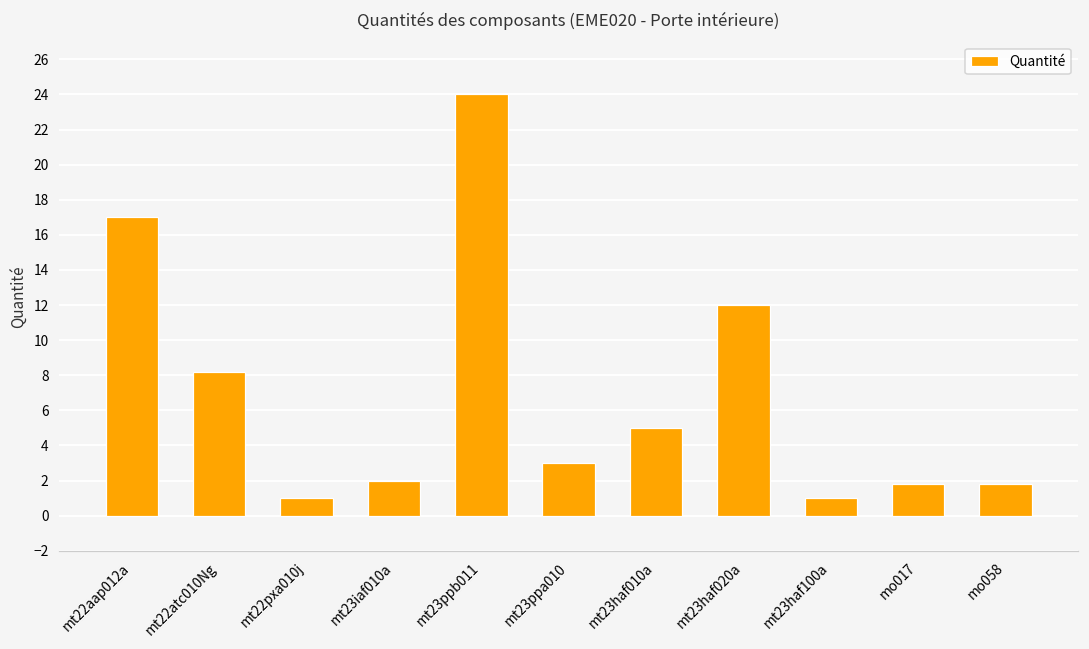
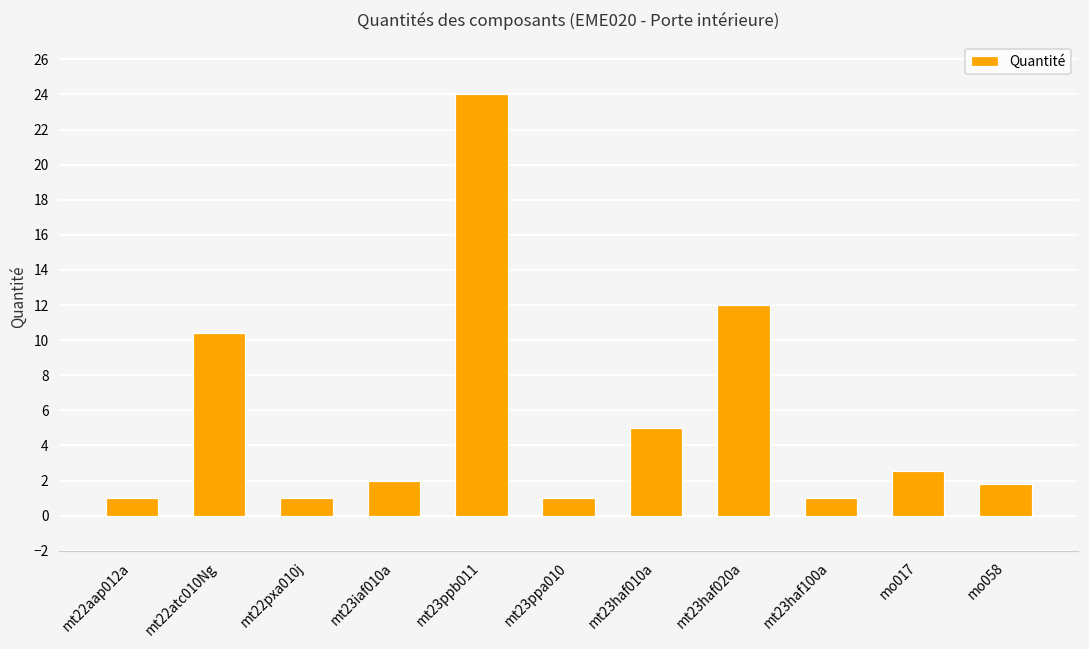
  {
-   "mt22aap012a": 17,
-   "mt22atc010Ng": 8.2,
+   "mt22aap012a": 1,
+   "mt22atc010Ng": 10.4,
    "mt22pxa010j": 1.0,
    "mt23iaf010a": 2.0,
    "mt23ppb011": 24.0,
-   "mt23ppa010": 3,
+   "mt23ppa010": 1,
    "mt23haf010a": 5.0,
    "mt23haf020a": 12.0,
    "mt23haf100a": 1.0,
-   "mo017": 1.8,
+   "mo017": 2.5,
    "mo058": 1.8
  }
